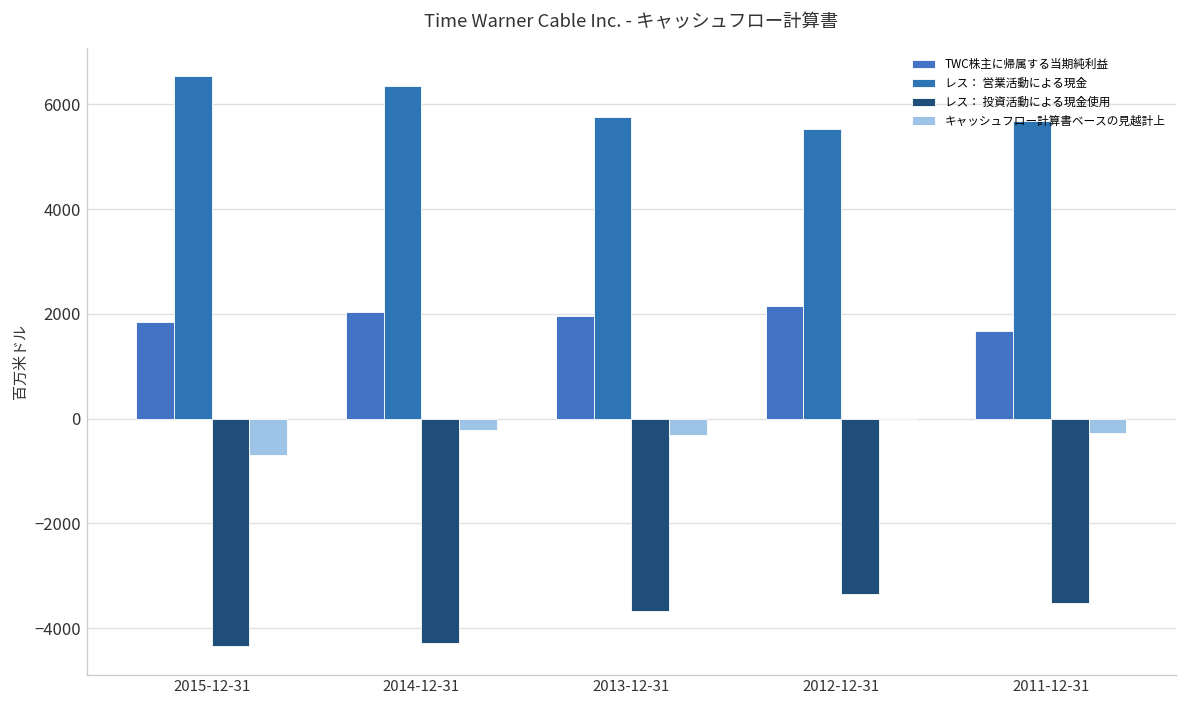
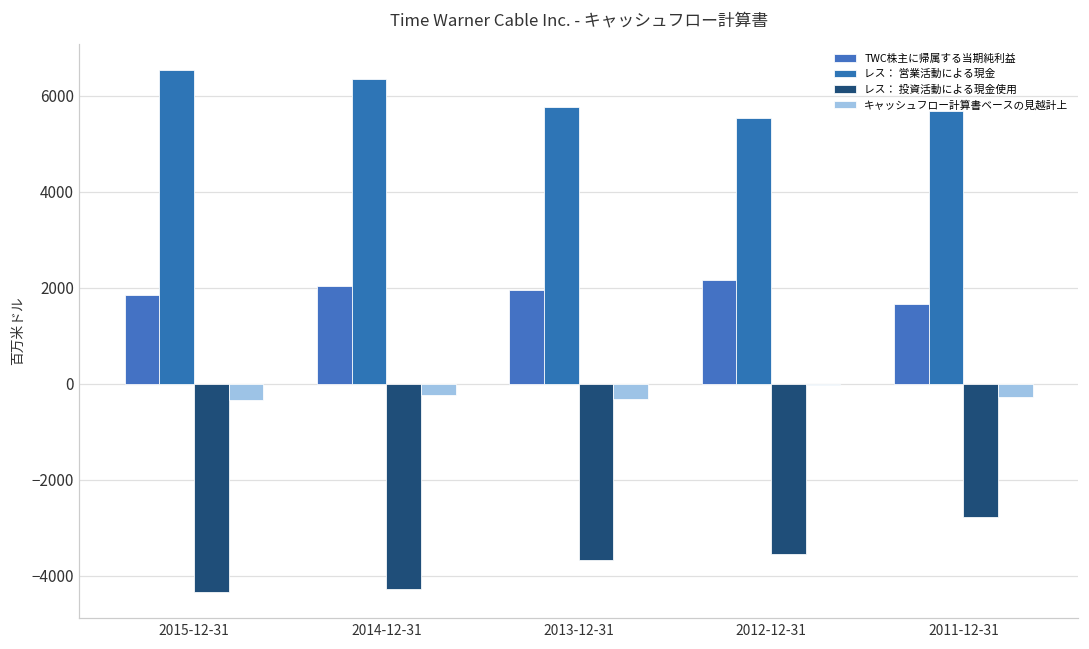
  {
    "レス： 投資活動による現金使用": {
      "2015-12-31": -4300,
      "2014-12-31": -4300,
      "2013-12-31": -3700,
-     "2012-12-31": -3300,
-     "2011-12-31": -3500
+     "2012-12-31": -3500,
+     "2011-12-31": -2800
    },
    "キャッシュフロー計算書ベースの見越計上": {
-     "2015-12-31": -700,
+     "2015-12-31": -400,
      "2014-12-31": -200,
      "2013-12-31": -300,
      "2011-12-31": -300
    }
  }
